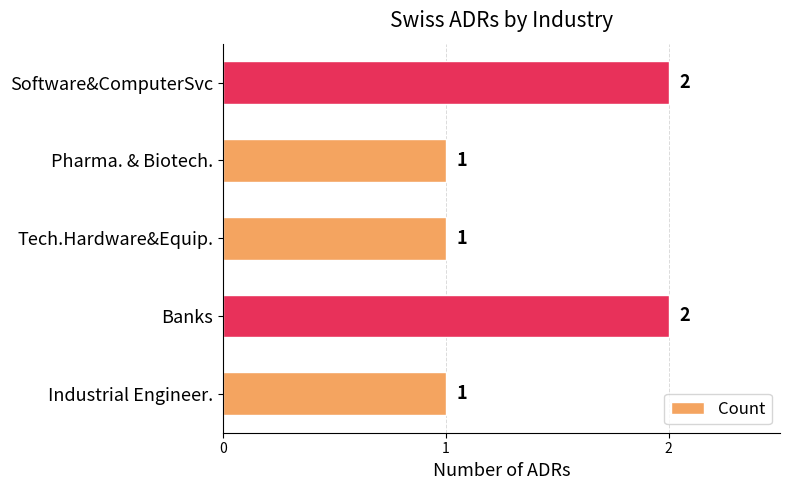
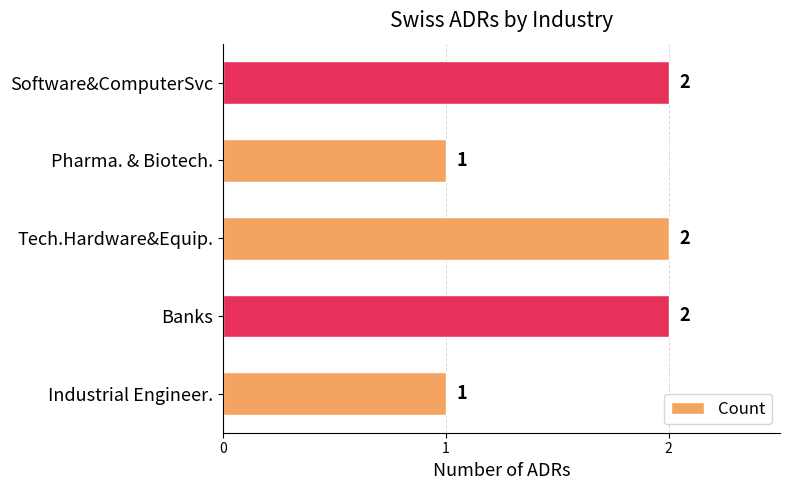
  {
    "Software&ComputerSvc": 2,
    "Pharma. & Biotech.": 1,
-   "Tech.Hardware&Equip.": 1,
+   "Tech.Hardware&Equip.": 2,
    "Banks": 2,
    "Industrial Engineer.": 1
  }
